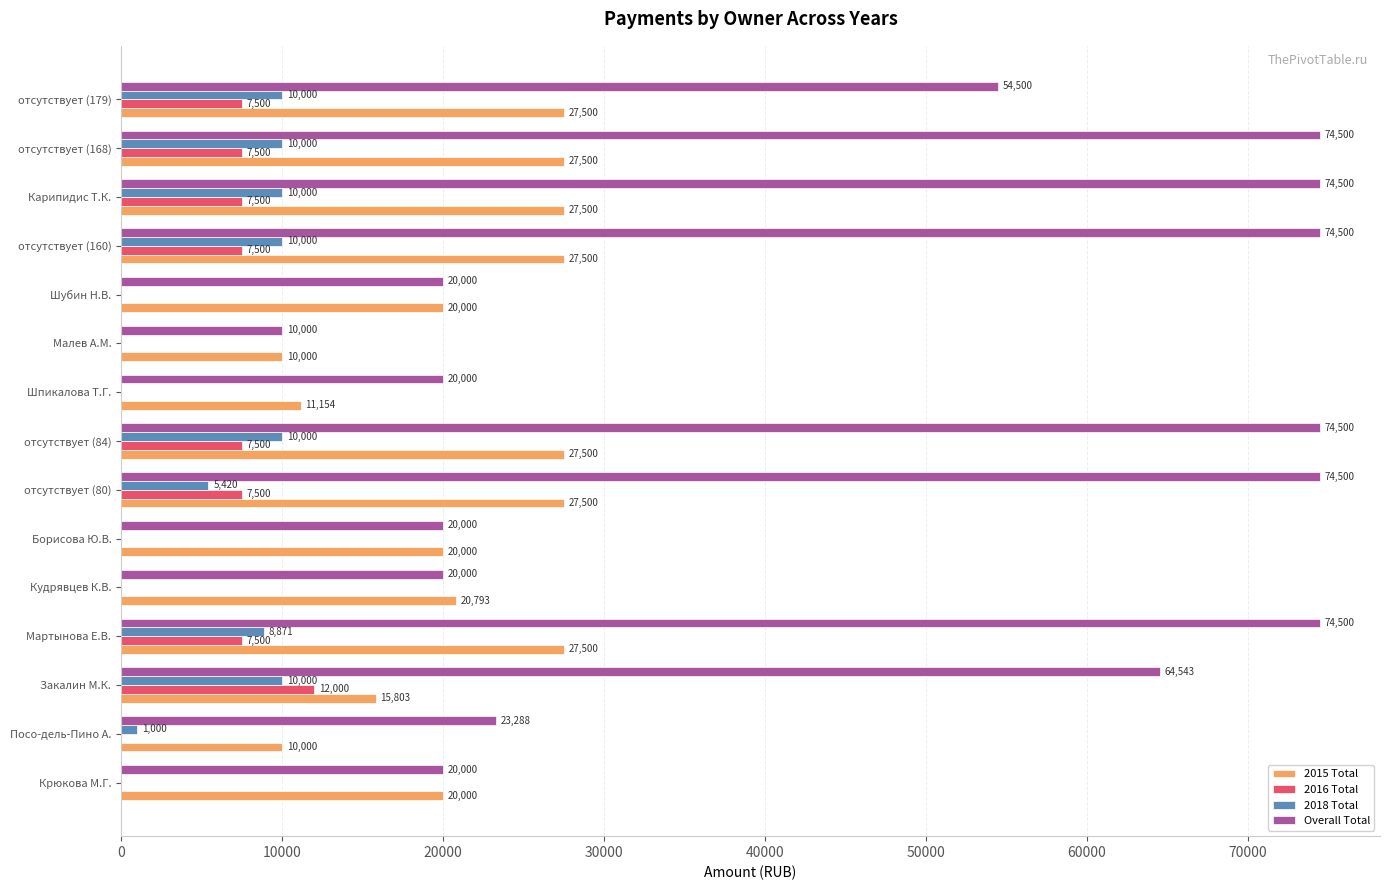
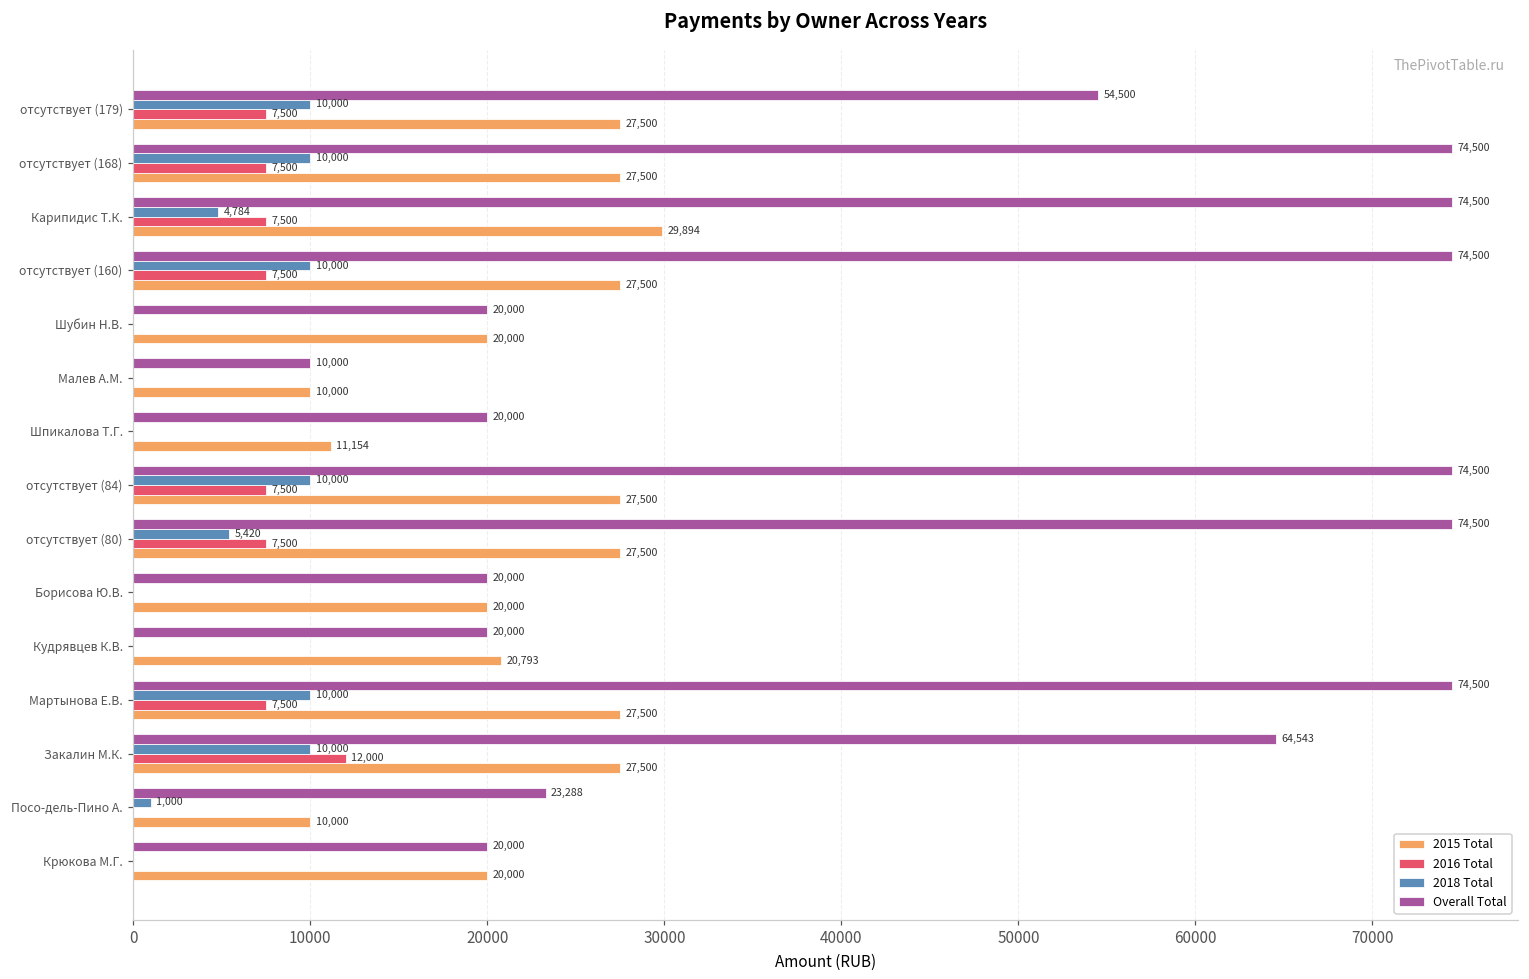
  {
    "2015 Total": {
      "отсутствует (179)": "27,500",
      "отсутствует (168)": "27,500",
-     "Карипидис Т.К.": "27,500",
+     "Карипидис Т.К.": "29,894",
      "отсутствует (160)": "27,500",
      "Шубин Н.В.": "20,000",
      "Малев А.М.": "10,000",
      "Шпикалова Т.Г.": "11,154",
      "отсутствует (84)": "27,500",
      "отсутствует (80)": "27,500",
      "Борисова Ю.В.": "20,000",
      "Кудрявцев К.В.": "20,793",
      "Мартынова Е.В.": "27,500",
-     "Закалин М.К.": "15,803",
+     "Закалин М.К.": "27,500",
      "Посо-дель-Пино А.": "10,000",
      "Крюкова М.Г.": "20,000"
    },
    "2016 Total": {
      "отсутствует (179)": "7,500",
      "отсутствует (168)": "7,500",
      "Карипидис Т.К.": "7,500",
      "отсутствует (160)": "7,500",
      "отсутствует (84)": "7,500",
      "отсутствует (80)": "7,500",
      "Мартынова Е.В.": "7,500",
      "Закалин М.К.": "12,000"
    },
    "2018 Total": {
      "отсутствует (179)": "10,000",
      "отсутствует (168)": "10,000",
-     "Карипидис Т.К.": "10,000",
+     "Карипидис Т.К.": "4,784",
      "отсутствует (160)": "10,000",
      "отсутствует (84)": "10,000",
      "отсутствует (80)": "5,420",
-     "Мартынова Е.В.": "8,871",
+     "Мартынова Е.В.": "10,000",
      "Закалин М.К.": "10,000",
      "Посо-дель-Пино А.": "1,000"
    },
    "Overall Total": {
      "отсутствует (179)": "54,500",
      "отсутствует (168)": "74,500",
      "Карипидис Т.К.": "74,500",
      "отсутствует (160)": "74,500",
      "Шубин Н.В.": "20,000",
      "Малев А.М.": "10,000",
      "Шпикалова Т.Г.": "20,000",
      "отсутствует (84)": "74,500",
      "отсутствует (80)": "74,500",
      "Борисова Ю.В.": "20,000",
      "Кудрявцев К.В.": "20,000",
      "Мартынова Е.В.": "74,500",
      "Закалин М.К.": "64,543",
      "Посо-дель-Пино А.": "23,288",
      "Крюкова М.Г.": "20,000"
    }
  }
